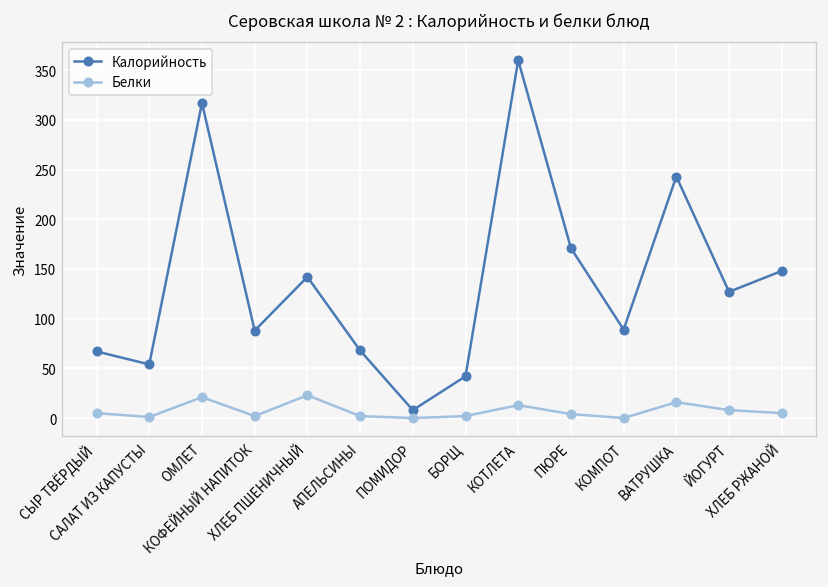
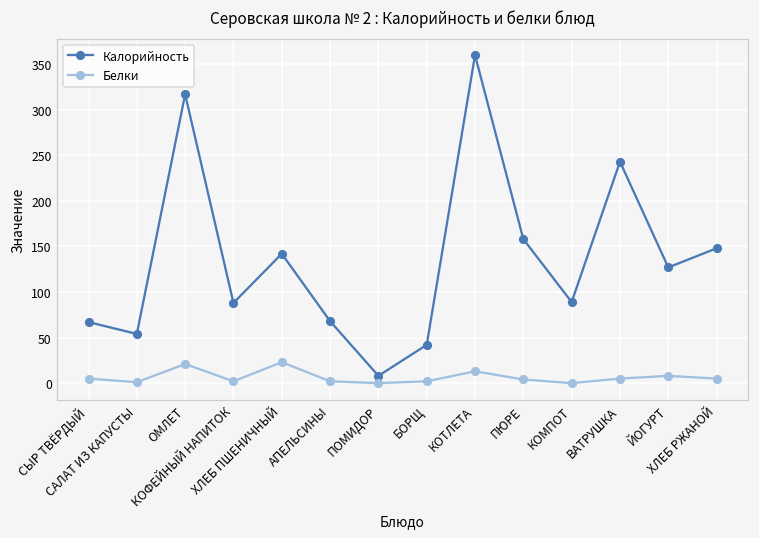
  {
    "Калорийность": {
      "СЫР ТВЁРДЫЙ": 70,
      "САЛАТ ИЗ КАПУСТЫ": 50,
      "ОМЛЕТ": 320,
      "КОФЕЙНЫЙ НАПИТОК": 90,
      "ХЛЕБ ПШЕНИЧНЫЙ": 140,
      "АПЕЛЬСИНЫ": 70,
      "ПОМИДОР": 10,
      "БОРЩ": 40,
      "КОТЛЕТА": 360,
-     "ПЮРЕ": 170,
+     "ПЮРЕ": 160,
      "КОМПОТ": 90,
      "ВАТРУШКА": 240,
      "ЙОГУРТ": 130,
      "ХЛЕБ РЖАНОЙ": 150
    },
    "Белки": {
      "СЫР ТВЁРДЫЙ": 10,
      "САЛАТ ИЗ КАПУСТЫ": 0,
      "ОМЛЕТ": 20,
      "КОФЕЙНЫЙ НАПИТОК": 0,
      "ХЛЕБ ПШЕНИЧНЫЙ": 20,
      "АПЕЛЬСИНЫ": 0,
      "ПОМИДОР": 0,
      "БОРЩ": 0,
      "КОТЛЕТА": 10,
      "ПЮРЕ": 0,
      "КОМПОТ": 0,
-     "ВАТРУШКА": 20,
+     "ВАТРУШКА": 10,
      "ЙОГУРТ": 10,
      "ХЛЕБ РЖАНОЙ": 10
    }
  }
